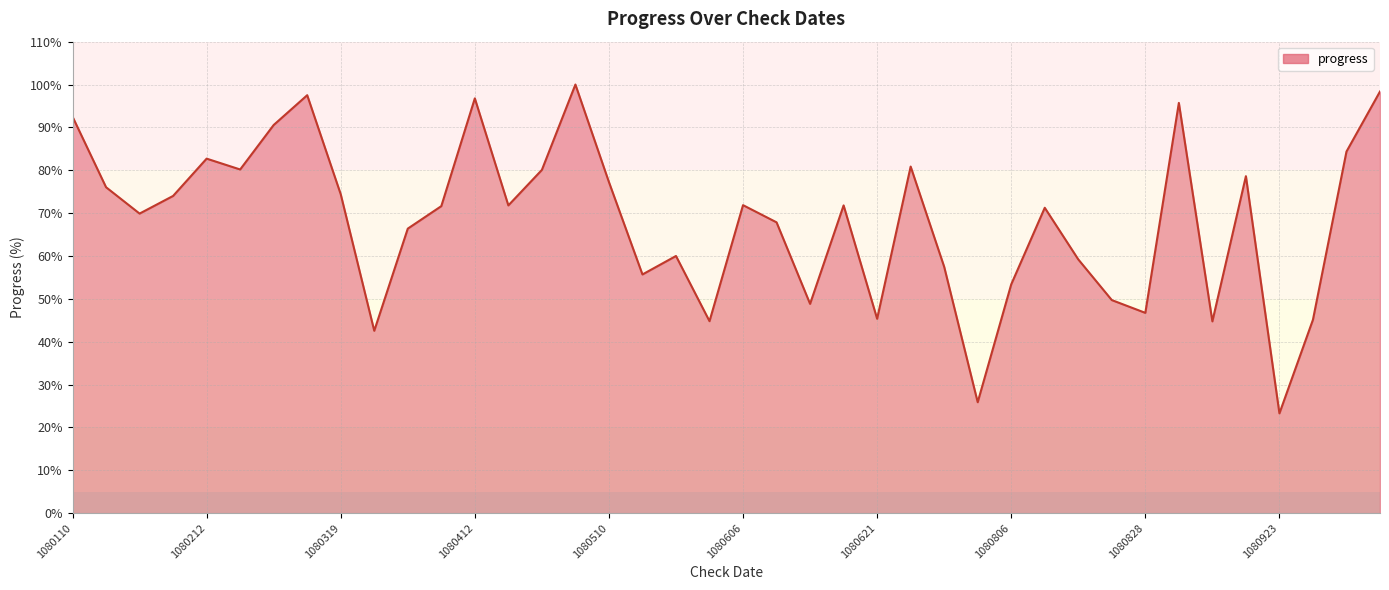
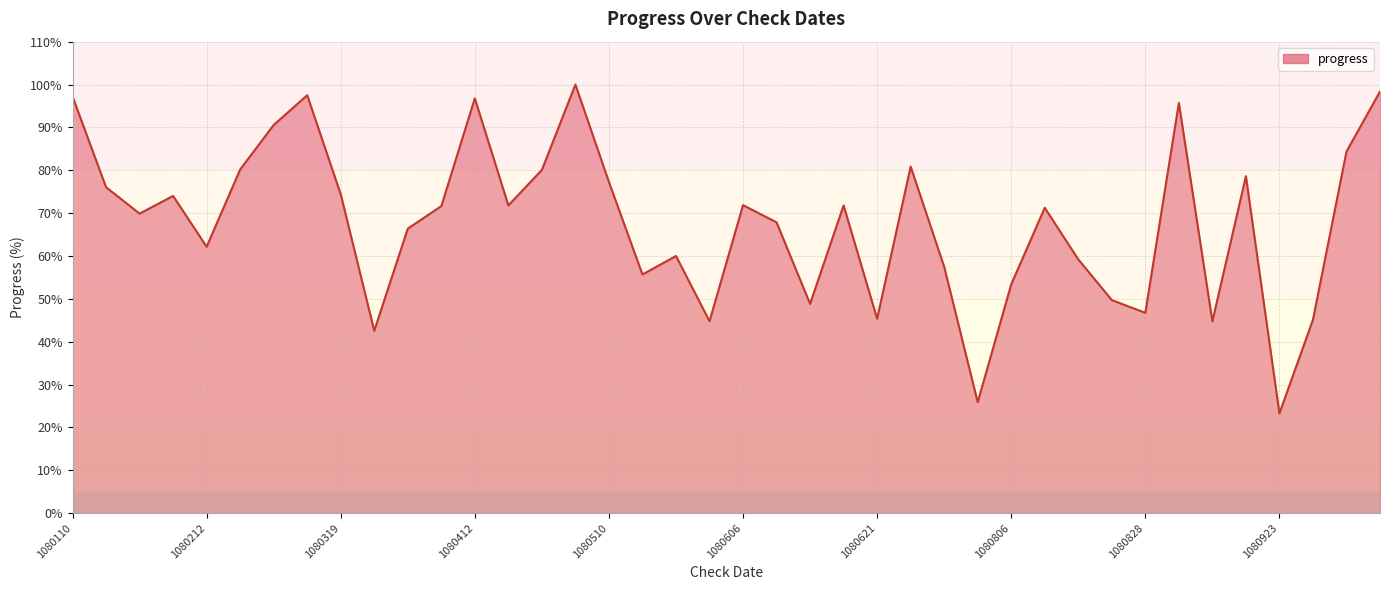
  {
-   "1080110": "93%",
-   "1080212": "83%",
+   "1080110": "97%",
+   "1080212": "62%",
    "1080319": "74%",
    "1080412": "97%",
    "1080510": "77%",
    "1080606": "72%",
    "1080621": "45%",
    "1080806": "53%",
    "1080828": "47%",
    "1080923": "23%"
  }
